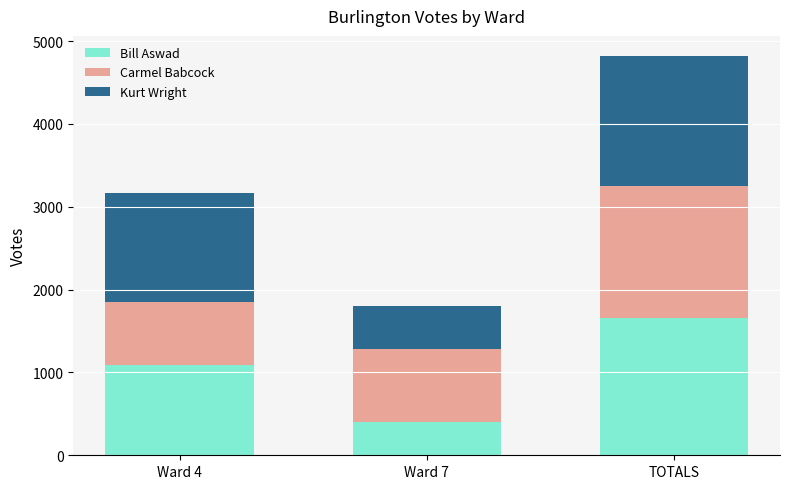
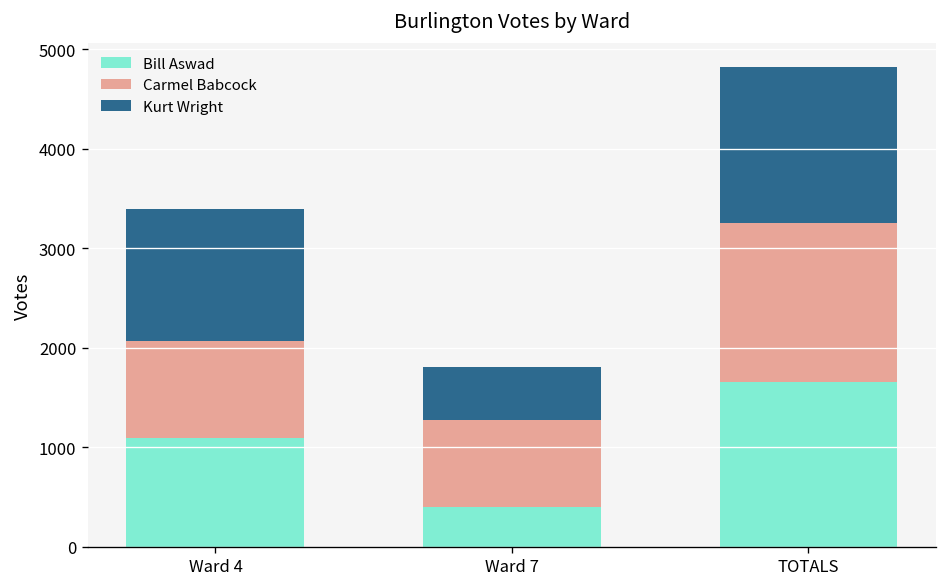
  {
    "Bill Aswad": {
      "Ward 4": 1100,
      "Ward 7": 400,
      "TOTALS": 1700
    },
    "Carmel Babcock": {
-     "Ward 4": 800,
+     "Ward 4": 1000,
      "Ward 7": 900,
      "TOTALS": 1600
    },
    "Kurt Wright": {
      "Ward 4": 1300,
      "Ward 7": 500,
      "TOTALS": 1600
    }
  }
